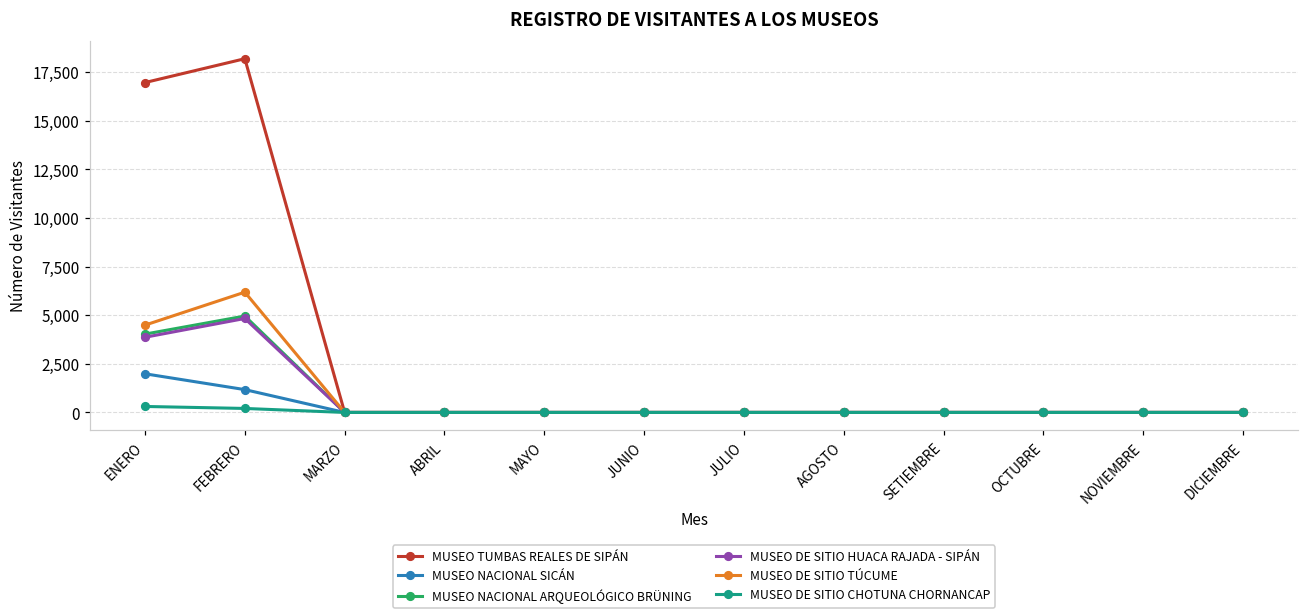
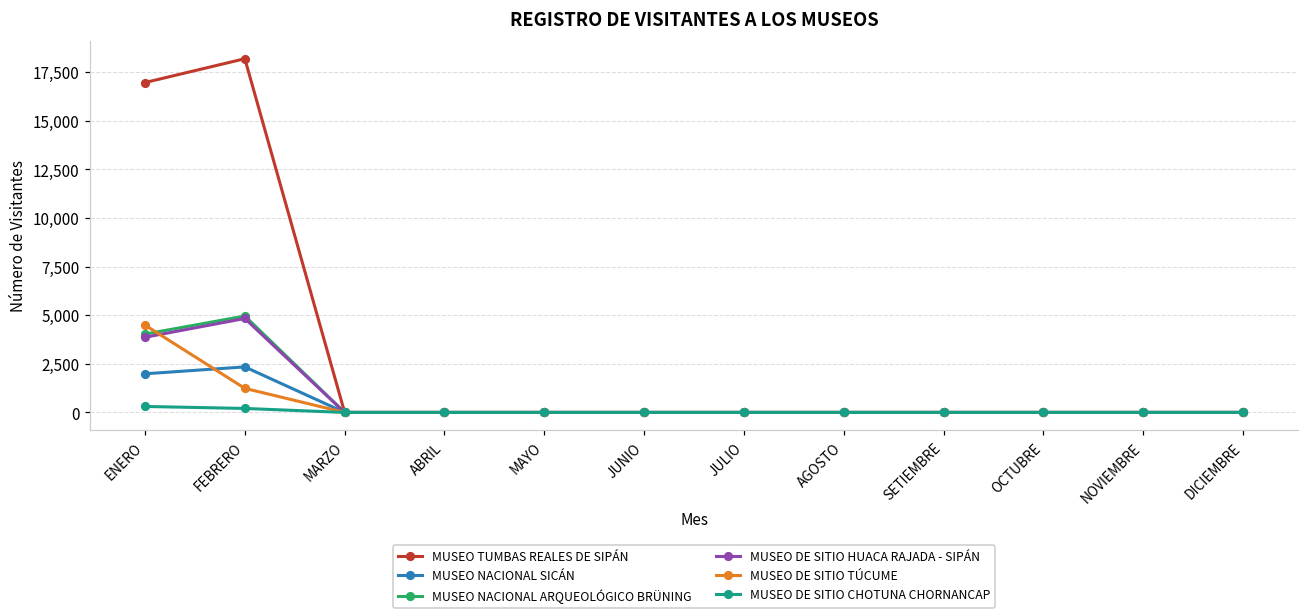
  {
    "MUSEO TUMBAS REALES DE SIPÁN": {
      "ENERO": "17,000",
      "FEBRERO": "18,200"
    },
    "MUSEO NACIONAL SICÁN": {
      "ENERO": "2,000",
-     "FEBRERO": "1,200"
+     "FEBRERO": "2,300"
    },
    "MUSEO DE SITIO HUACA RAJADA - SIPÁN": {
      "ENERO": "3,900"
    },
    "MUSEO DE SITIO TÚCUME": {
      "ENERO": "4,500",
-     "FEBRERO": "6,200"
+     "FEBRERO": "1,200"
    }
  }
